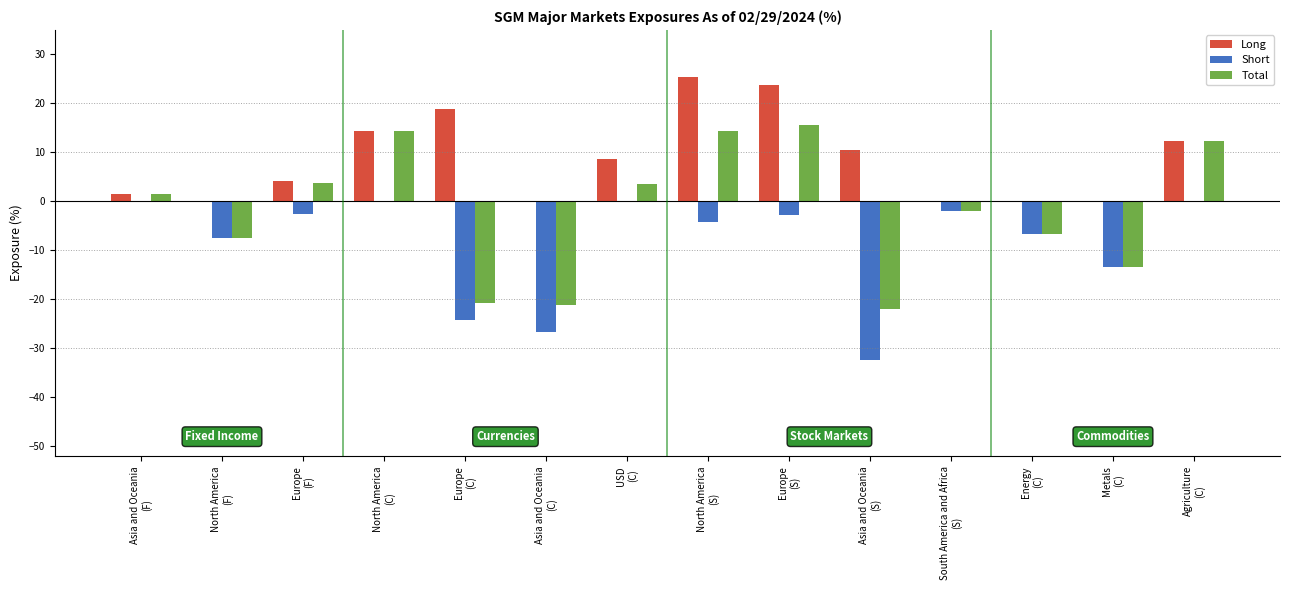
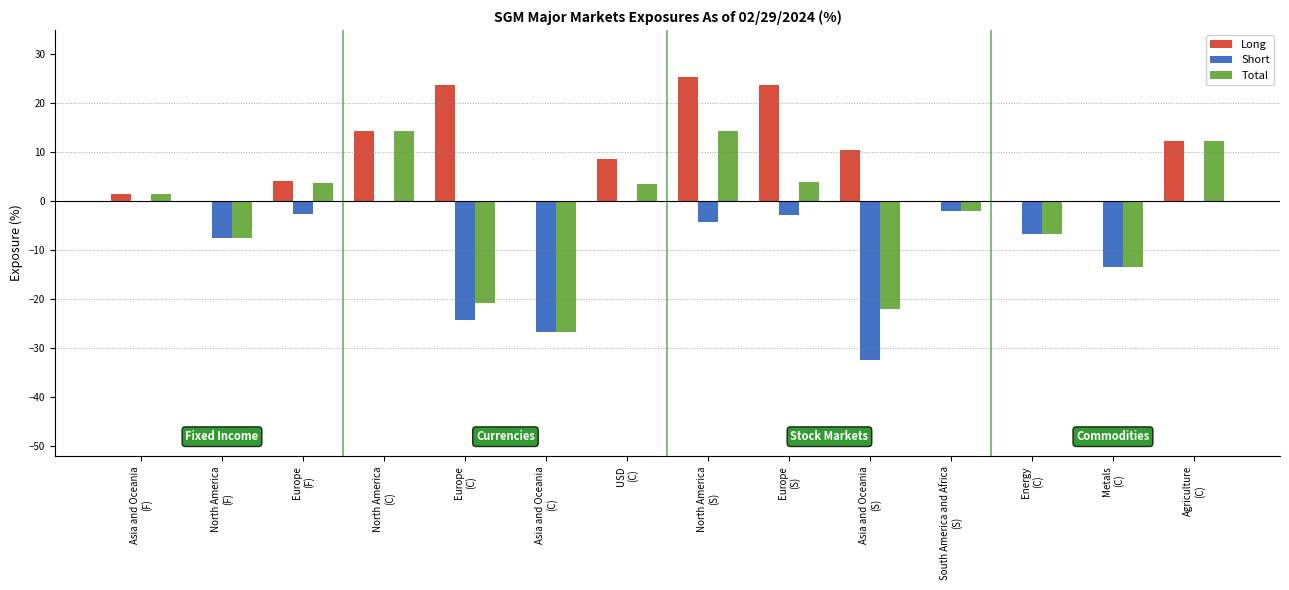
  {
    "Long": {
      "Asia and Oceania (F)": 2,
      "North America (F)": 0,
      "Europe (F)": 4,
      "North America (C)": 14,
-     "Europe (C)": 19,
+     "Europe (C)": 24,
      "Asia and Oceania (C)": 0,
      "USD (C)": 9,
      "North America (S)": 25,
      "Europe (S)": 24,
      "Asia and Oceania (S)": 10,
      "South America and Africa (S)": 0,
      "Energy (C)": 0,
      "Metals (C)": 0,
      "Agriculture (C)": 12
    },
    "Short": {
      "Asia and Oceania (F)": 0,
      "North America (F)": -8,
      "Europe (F)": -3,
      "North America (C)": 0,
      "Europe (C)": -24,
      "Asia and Oceania (C)": -27,
      "USD (C)": 0,
      "North America (S)": -4,
      "Europe (S)": -3,
      "Asia and Oceania (S)": -32,
      "South America and Africa (S)": -2,
      "Energy (C)": -7,
      "Metals (C)": -13,
      "Agriculture (C)": 0
    },
    "Total": {
      "Asia and Oceania (F)": 2,
      "North America (F)": -8,
      "Europe (F)": 4,
      "North America (C)": 14,
      "Europe (C)": -21,
-     "Asia and Oceania (C)": -21,
+     "Asia and Oceania (C)": -27,
      "USD (C)": 4,
      "North America (S)": 14,
-     "Europe (S)": 16,
+     "Europe (S)": 4,
      "Asia and Oceania (S)": -22,
      "South America and Africa (S)": -2,
      "Energy (C)": -7,
      "Metals (C)": -13,
      "Agriculture (C)": 12
    }
  }
